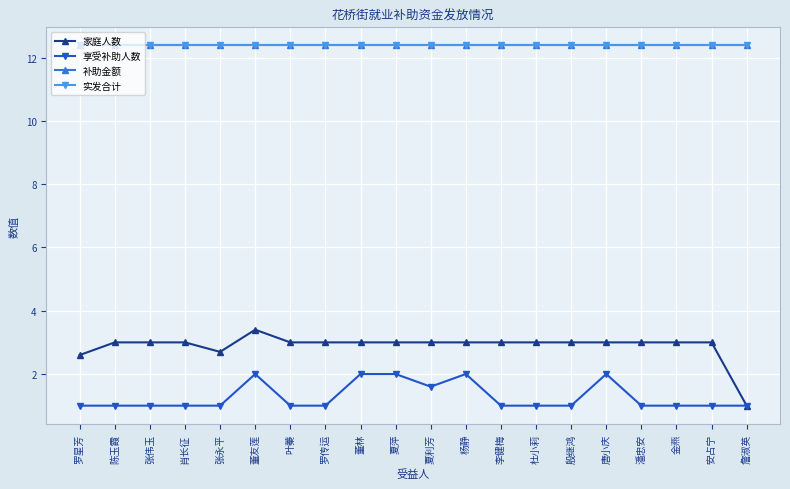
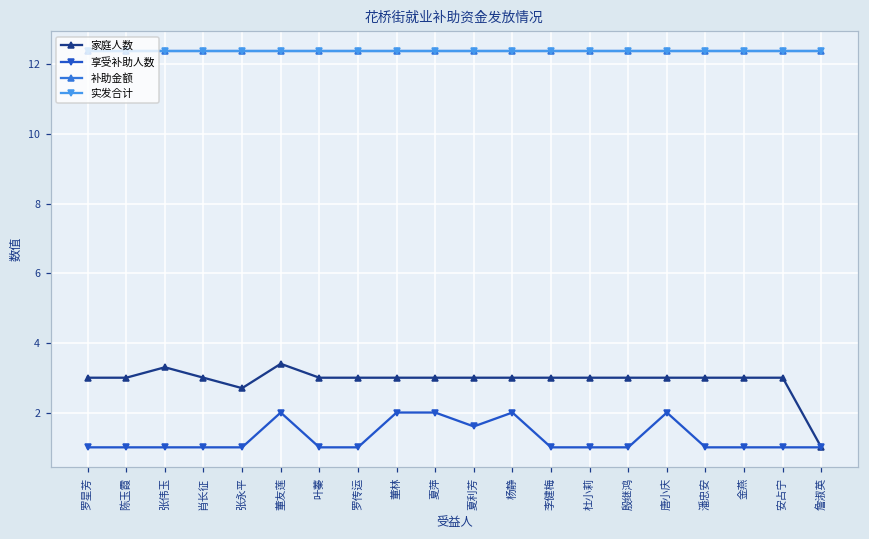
  {
    "家庭人数": {
-     "罗星芳": 2.6,
+     "罗星芳": 3.0,
      "陈玉霞": 3.0,
-     "张伟玉": 3.0,
+     "张伟玉": 3.3,
      "肖长征": 3.0,
      "张永平": 2.7,
      "董友莲": 3.4,
      "叶蓁": 3.0,
      "罗传运": 3.0,
      "董林": 3.0,
      "夏萍": 3.0,
      "夏利芳": 3.0,
      "杨静": 3.0,
      "李健梅": 3.0,
      "杜小莉": 3.0,
      "殷继鸿": 3.0,
      "唐小庆": 3.0,
      "潘忠安": 3.0,
      "金燕": 3.0,
      "安占宁": 3.0
    },
    "享受补助人数": {
      "罗星芳": 1.0,
      "陈玉霞": 1.0,
      "张伟玉": 1.0,
      "肖长征": 1.0,
      "张永平": 1.0,
      "董友莲": 2.0,
      "叶蓁": 1.0,
      "罗传运": 1.0,
      "董林": 2.0,
      "夏萍": 2.0,
      "夏利芳": 1.6,
      "杨静": 2.0,
      "李健梅": 1.0,
      "杜小莉": 1.0,
      "殷继鸿": 1.0,
      "唐小庆": 2.0,
      "潘忠安": 1.0,
      "金燕": 1.0,
      "安占宁": 1.0
    },
    "实发合计": {
      "张伟玉": 12.4,
      "肖长征": 12.4,
      "张永平": 12.4,
      "董友莲": 12.4,
      "叶蓁": 12.4,
      "罗传运": 12.4,
      "董林": 12.4,
      "夏萍": 12.4,
      "夏利芳": 12.4,
      "杨静": 12.4,
      "李健梅": 12.4,
      "杜小莉": 12.4,
      "殷继鸿": 12.4,
      "唐小庆": 12.4,
      "潘忠安": 12.4,
      "金燕": 12.4,
      "安占宁": 12.4,
      "詹淑英": 12.4
    }
  }
